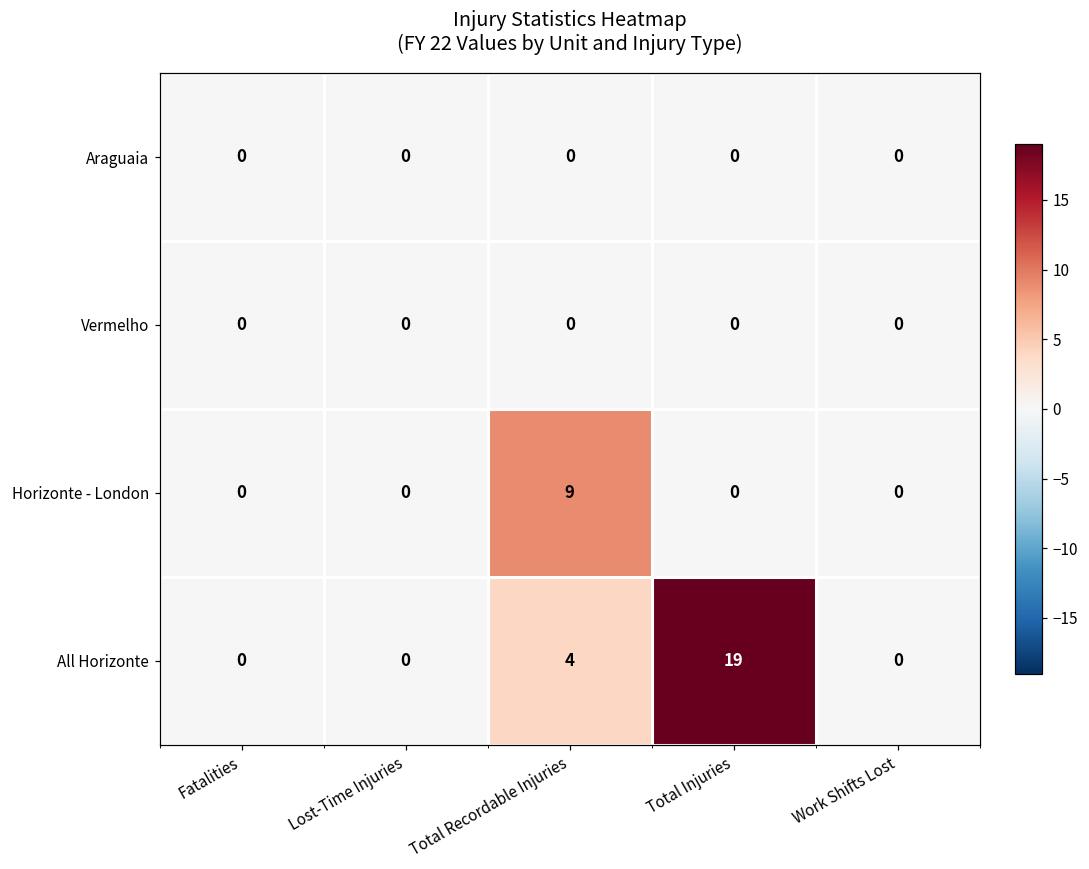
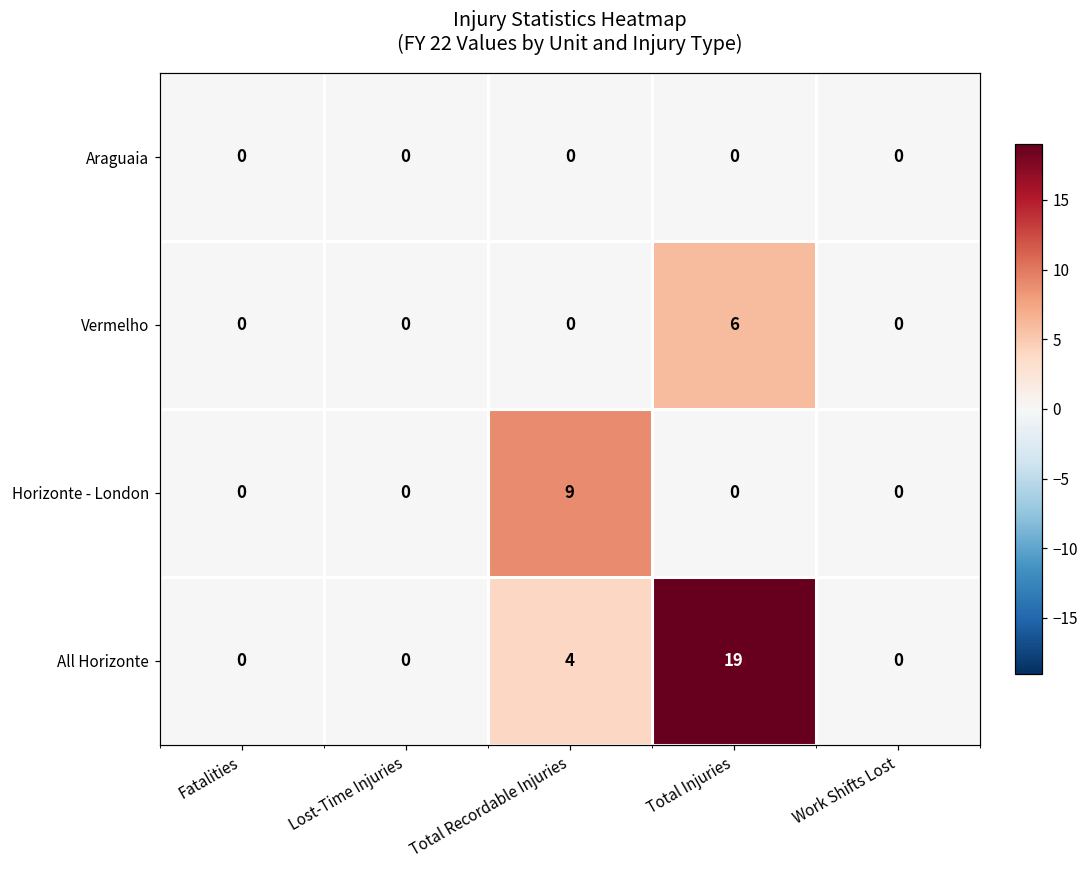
  {
    "Araguaia": {
      "Fatalities": 0,
      "Lost-Time Injuries": 0,
      "Total Recordable Injuries": 0,
      "Total Injuries": 0,
      "Work Shifts Lost": 0
    },
    "Vermelho": {
      "Fatalities": 0,
      "Lost-Time Injuries": 0,
      "Total Recordable Injuries": 0,
-     "Total Injuries": 0,
+     "Total Injuries": 6,
      "Work Shifts Lost": 0
    },
    "Horizonte - London": {
      "Fatalities": 0,
      "Lost-Time Injuries": 0,
      "Total Recordable Injuries": 9,
      "Total Injuries": 0,
      "Work Shifts Lost": 0
    },
    "All Horizonte": {
      "Fatalities": 0,
      "Lost-Time Injuries": 0,
      "Total Recordable Injuries": 4,
      "Total Injuries": 19,
      "Work Shifts Lost": 0
    }
  }
